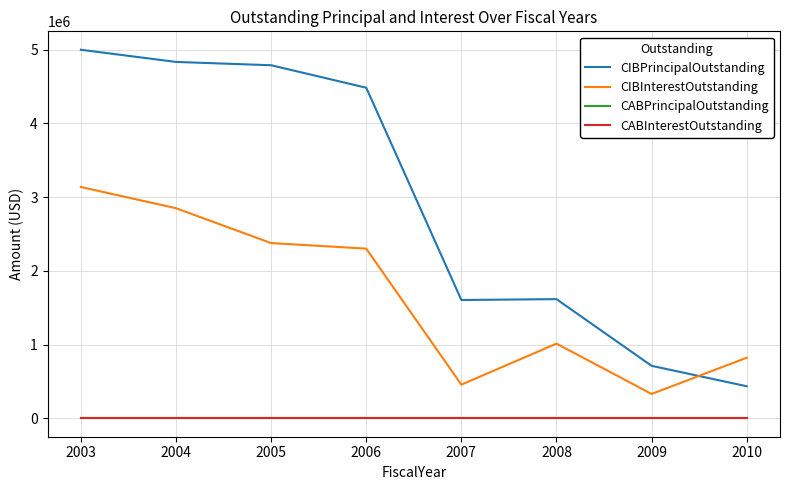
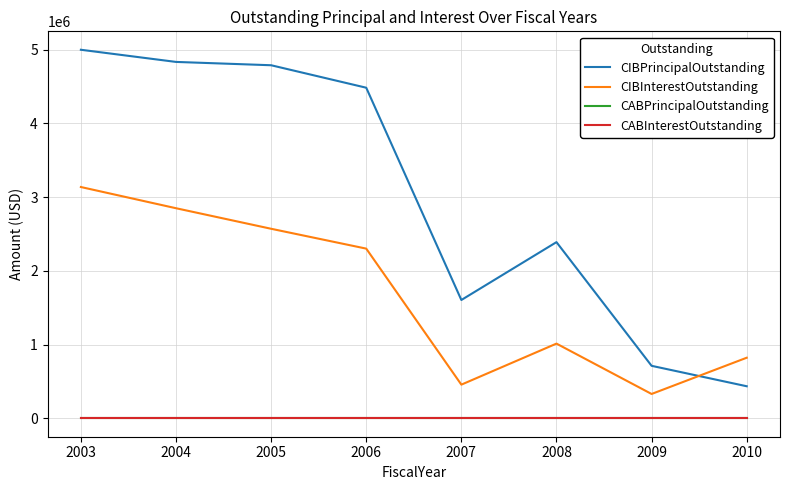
  {
    "CIBPrincipalOutstanding": {
      "2003": 5000000,
      "2004": 4800000,
      "2005": 4800000,
      "2006": 4500000,
      "2007": 1600000,
-     "2008": 1600000,
+     "2008": 2400000,
      "2009": 700000,
      "2010": 400000
    },
    "CIBInterestOutstanding": {
      "2003": 3100000,
      "2004": 2900000,
-     "2005": 2400000,
+     "2005": 2600000,
      "2006": 2300000,
      "2007": 500000,
      "2008": 1000000,
      "2009": 300000,
      "2010": 800000
    },
    "CABInterestOutstanding": {
      "2003": 0,
      "2004": 0,
      "2005": 0,
      "2006": 0,
      "2007": 0,
      "2008": 0,
      "2009": 0,
      "2010": 0
    }
  }
